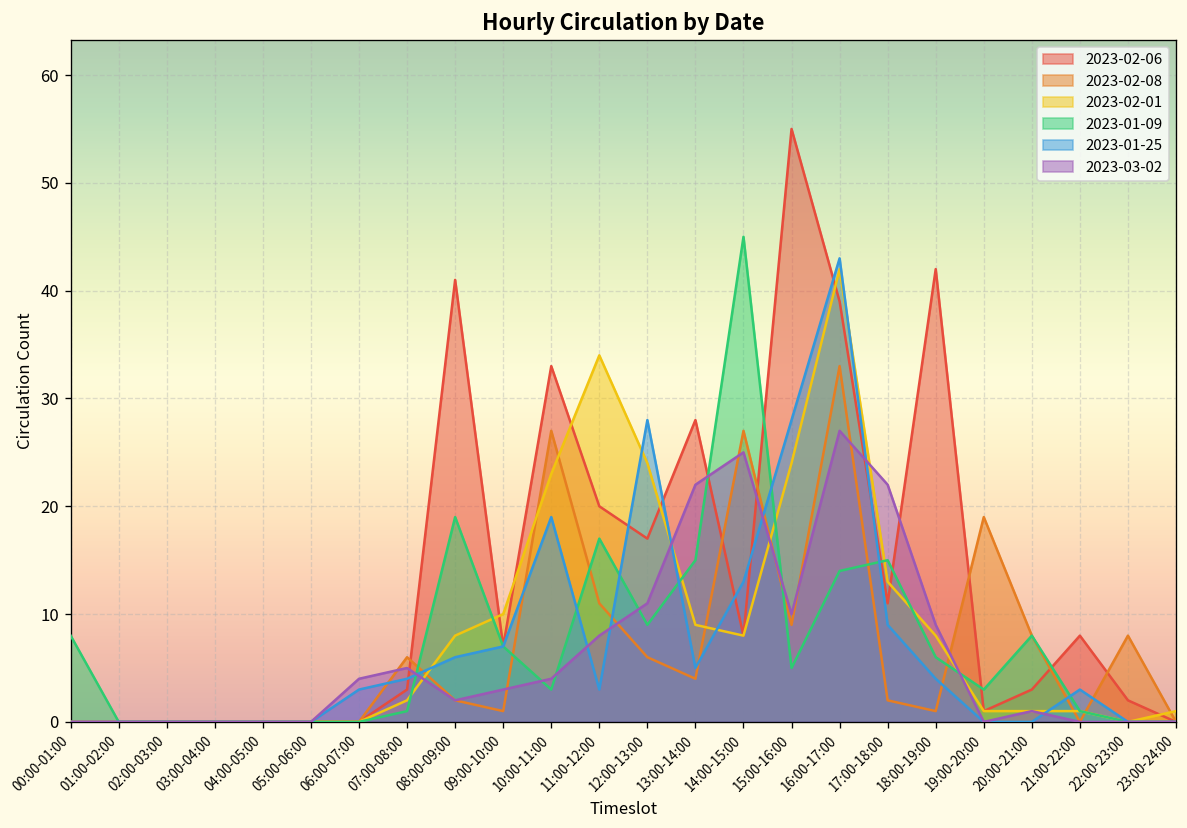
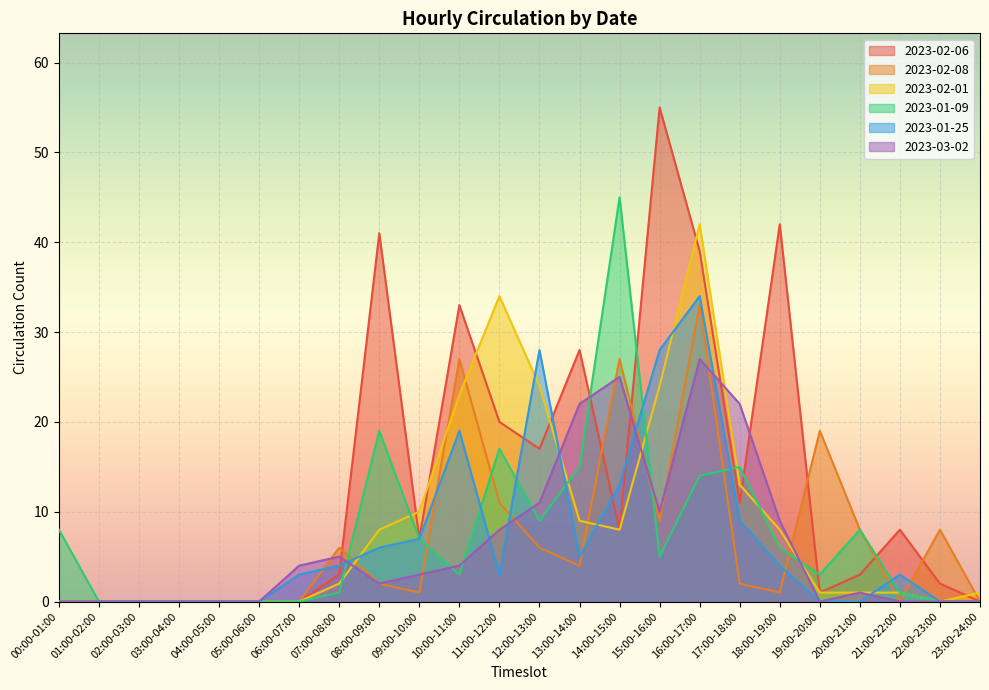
  {
    "2023-01-09": {
      "00:00-01:00": 8,
      "07:00-08:00": 1,
      "08:00-09:00": 19,
      "10:00-11:00": 3,
      "11:00-12:00": 17,
      "12:00-13:00": 9,
      "13:00-14:00": 15,
      "14:00-15:00": 45,
      "15:00-16:00": 5,
      "16:00-17:00": 14,
      "17:00-18:00": 15,
      "18:00-19:00": 6,
      "19:00-20:00": 3
    },
    "2023-01-25": {
      "06:00-07:00": 3,
      "07:00-08:00": 4,
      "08:00-09:00": 6,
      "10:00-11:00": 19,
      "11:00-12:00": 3,
      "12:00-13:00": 28,
      "13:00-14:00": 5,
      "14:00-15:00": 13,
      "15:00-16:00": 28,
-     "16:00-17:00": 43,
+     "16:00-17:00": 34,
      "17:00-18:00": 9,
      "18:00-19:00": 4,
      "20:00-21:00": 0,
      "21:00-22:00": 3
    },
    "2023-03-02": {
      "06:00-07:00": 4,
      "07:00-08:00": 5,
      "09:00-10:00": 3,
      "10:00-11:00": 4,
      "11:00-12:00": 8,
      "12:00-13:00": 11,
      "13:00-14:00": 22,
      "14:00-15:00": 25,
      "15:00-16:00": 10,
      "16:00-17:00": 27,
      "17:00-18:00": 22,
      "18:00-19:00": 9
    }
  }
